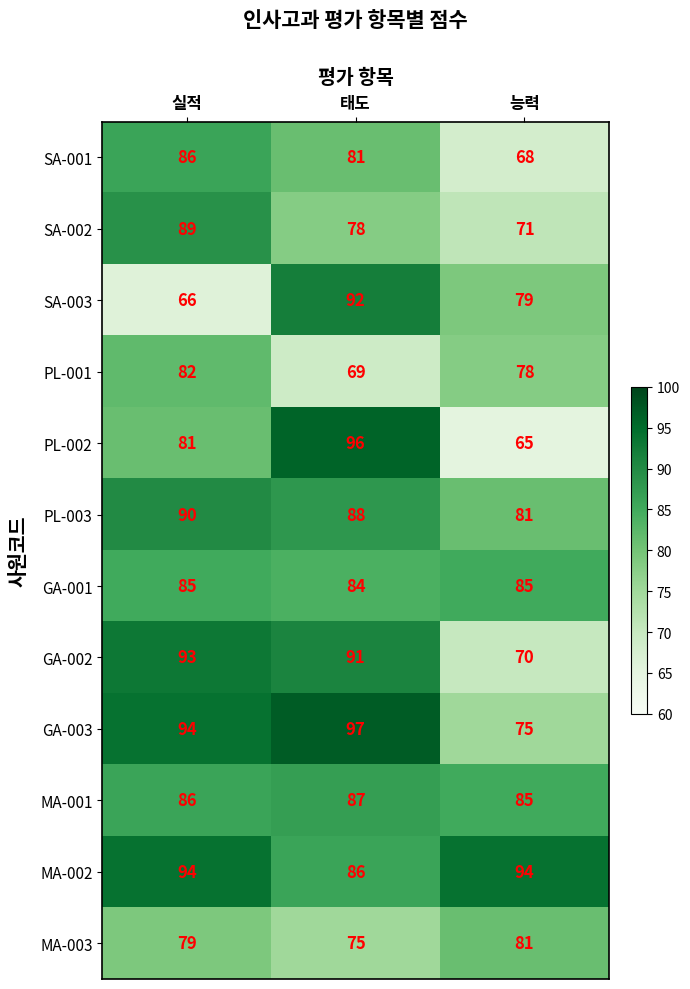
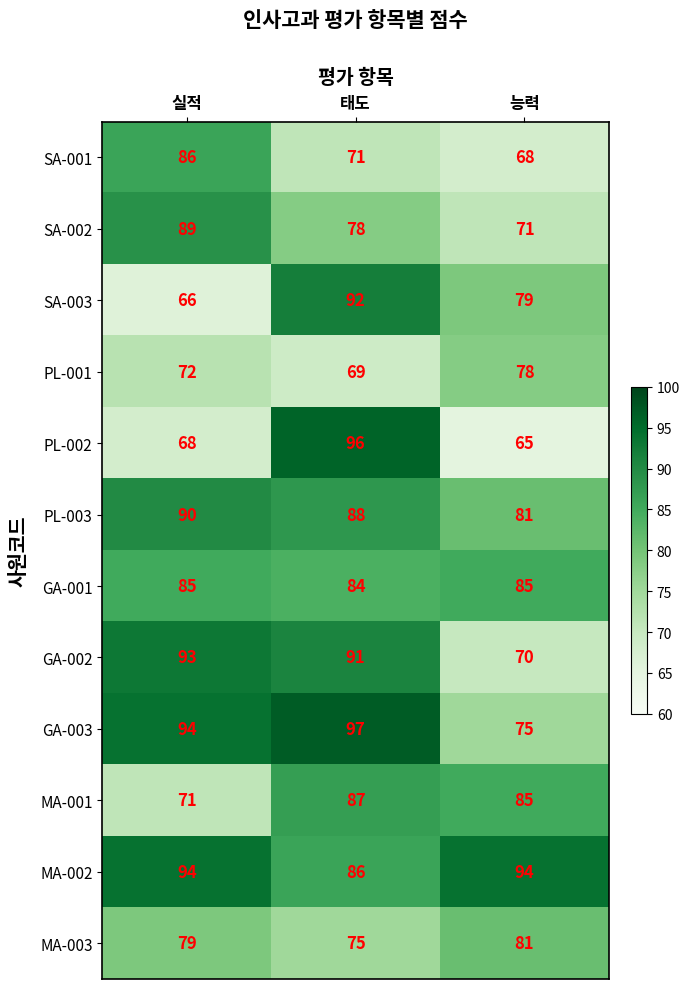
  {
    "SA-001": {
      "실적": 86,
-     "태도": 81,
+     "태도": 71,
      "능력": 68
    },
    "SA-002": {
      "실적": 89,
      "태도": 78,
      "능력": 71
    },
    "SA-003": {
      "실적": 66,
      "태도": 92,
      "능력": 79
    },
    "PL-001": {
-     "실적": 82,
+     "실적": 72,
      "태도": 69,
      "능력": 78
    },
    "PL-002": {
-     "실적": 81,
+     "실적": 68,
      "태도": 96,
      "능력": 65
    },
    "PL-003": {
      "실적": 90,
      "태도": 88,
      "능력": 81
    },
    "GA-001": {
      "실적": 85,
      "태도": 84,
      "능력": 85
    },
    "GA-002": {
      "실적": 93,
      "태도": 91,
      "능력": 70
    },
    "GA-003": {
      "실적": 94,
      "태도": 97,
      "능력": 75
    },
    "MA-001": {
-     "실적": 86,
+     "실적": 71,
      "태도": 87,
      "능력": 85
    },
    "MA-002": {
      "실적": 94,
      "태도": 86,
      "능력": 94
    },
    "MA-003": {
      "실적": 79,
      "태도": 75,
      "능력": 81
    }
  }
